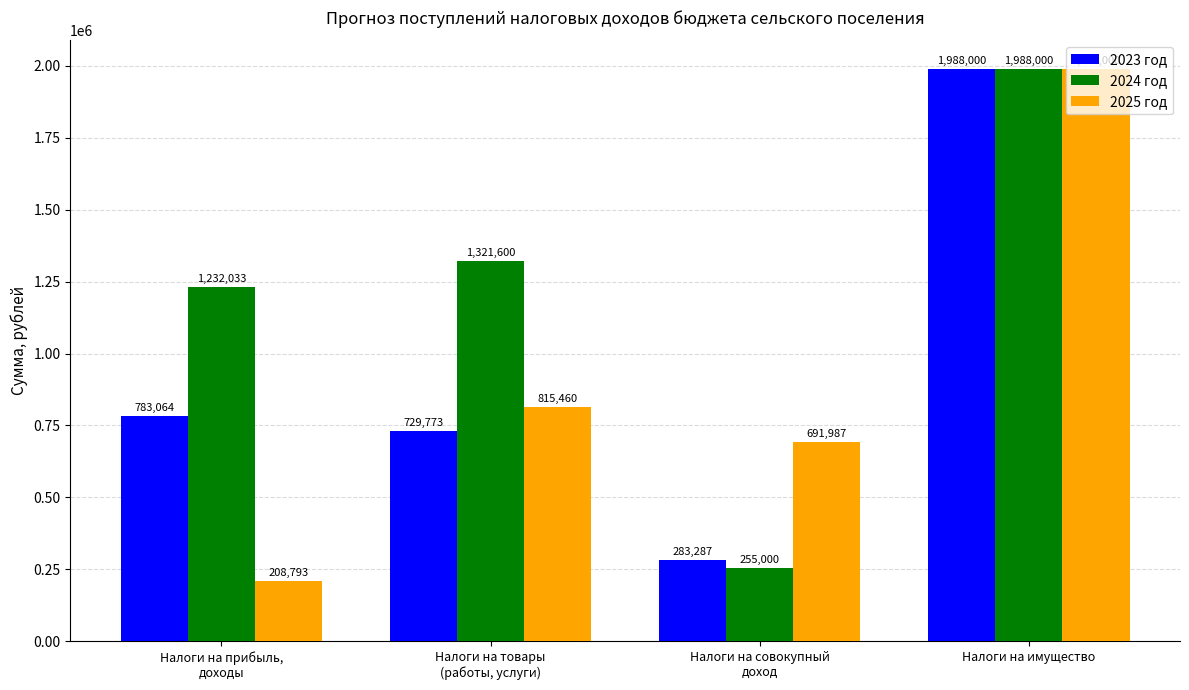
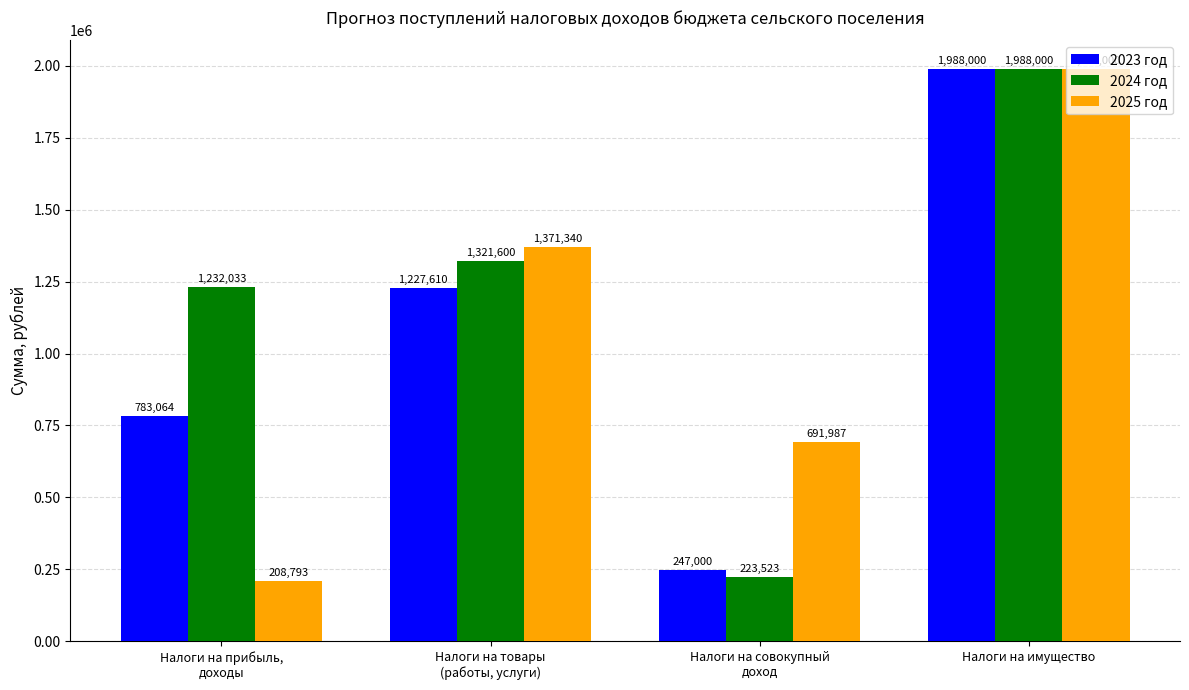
  {
    "2023 год": {
      "Налоги на прибыль, доходы": "783,064",
-     "Налоги на товары (работы, услуги)": "729,773",
-     "Налоги на совокупный доход": "283,287",
+     "Налоги на товары (работы, услуги)": "1,227,610",
+     "Налоги на совокупный доход": "247,000",
      "Налоги на имущество": "1,988,000"
    },
    "2024 год": {
      "Налоги на прибыль, доходы": "1,232,033",
      "Налоги на товары (работы, услуги)": "1,321,600",
-     "Налоги на совокупный доход": "255,000",
+     "Налоги на совокупный доход": "223,523",
      "Налоги на имущество": "1,988,000"
    },
    "2025 год": {
      "Налоги на прибыль, доходы": "208,793",
-     "Налоги на товары (работы, услуги)": "815,460",
+     "Налоги на товары (работы, услуги)": "1,371,340",
      "Налоги на совокупный доход": "691,987"
    }
  }
